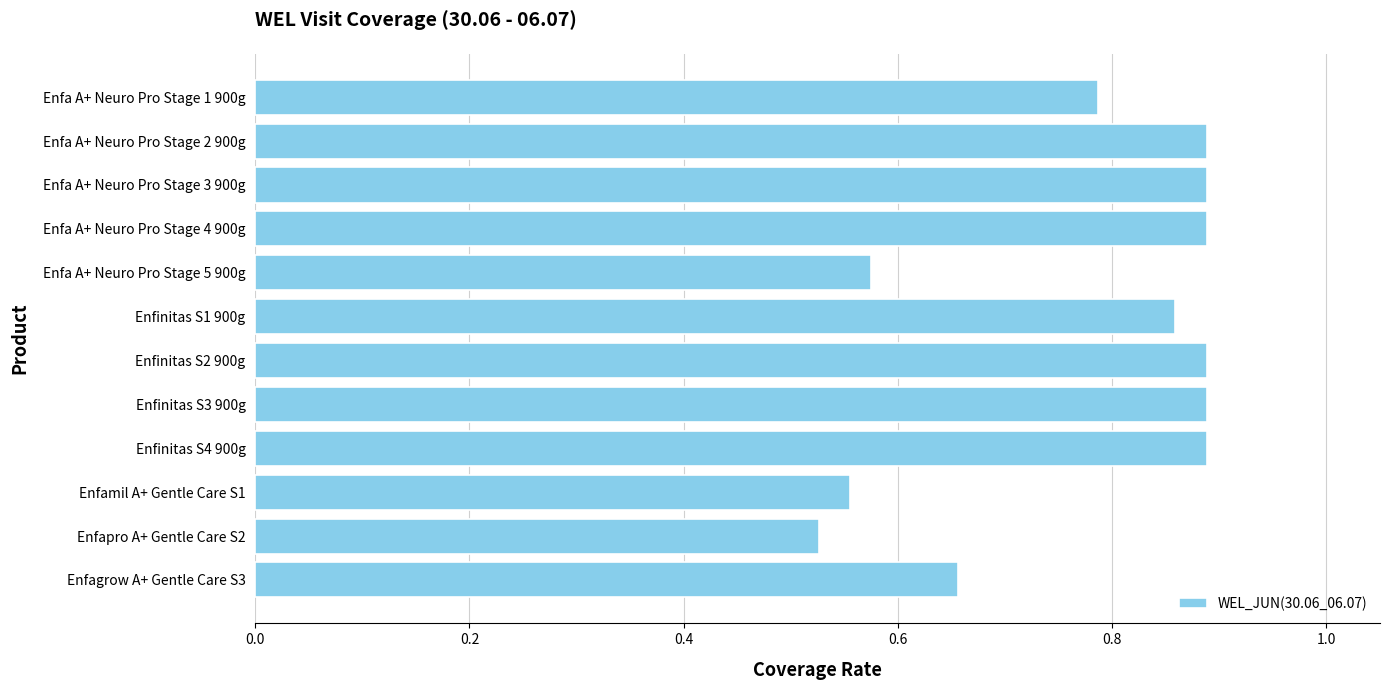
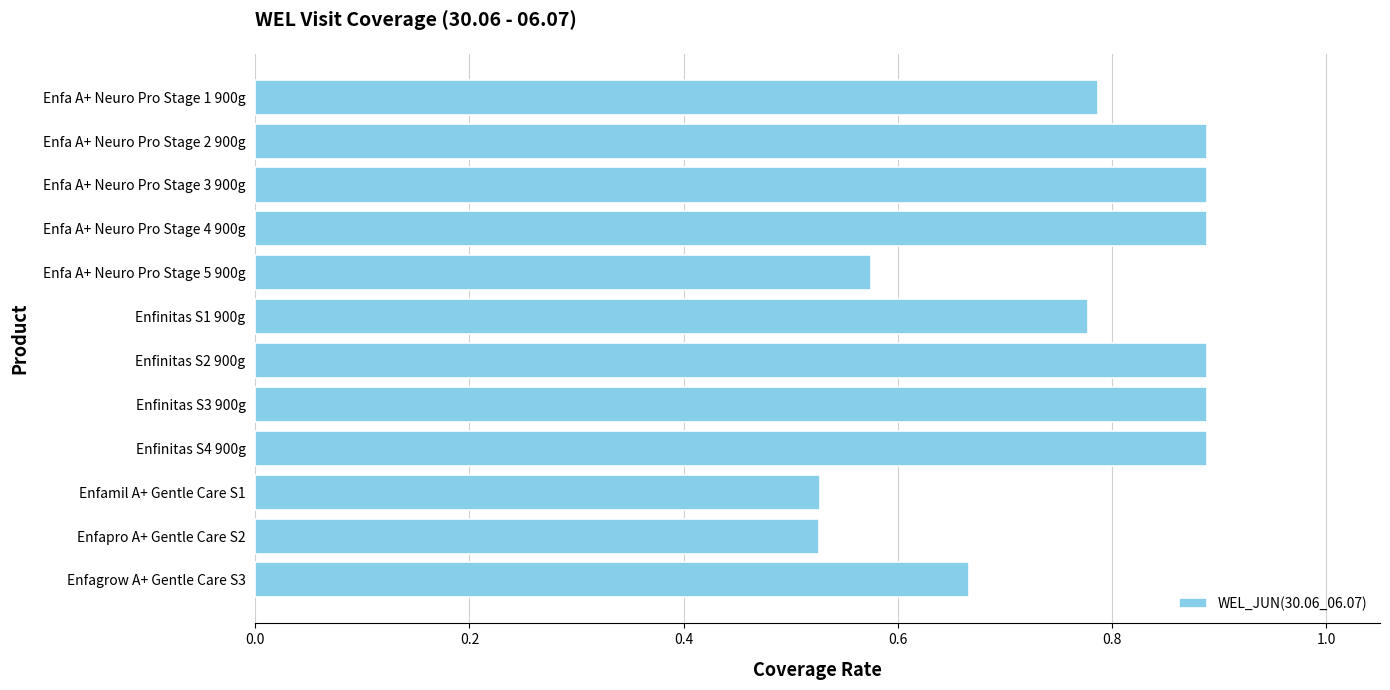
  {
    "Enfa A+ Neuro Pro Stage 1 900g": 0.787,
    "Enfa A+ Neuro Pro Stage 2 900g": 0.889,
    "Enfa A+ Neuro Pro Stage 3 900g": 0.889,
    "Enfa A+ Neuro Pro Stage 4 900g": 0.889,
    "Enfa A+ Neuro Pro Stage 5 900g": 0.574,
-   "Enfinitas S1 900g": 0.859,
+   "Enfinitas S1 900g": 0.778,
    "Enfinitas S2 900g": 0.889,
    "Enfinitas S3 900g": 0.889,
    "Enfinitas S4 900g": 0.889,
-   "Enfamil A+ Gentle Care S1": 0.556,
+   "Enfamil A+ Gentle Care S1": 0.527,
    "Enfapro A+ Gentle Care S2": 0.527,
-   "Enfagrow A+ Gentle Care S3": 0.656
+   "Enfagrow A+ Gentle Care S3": 0.667
  }
